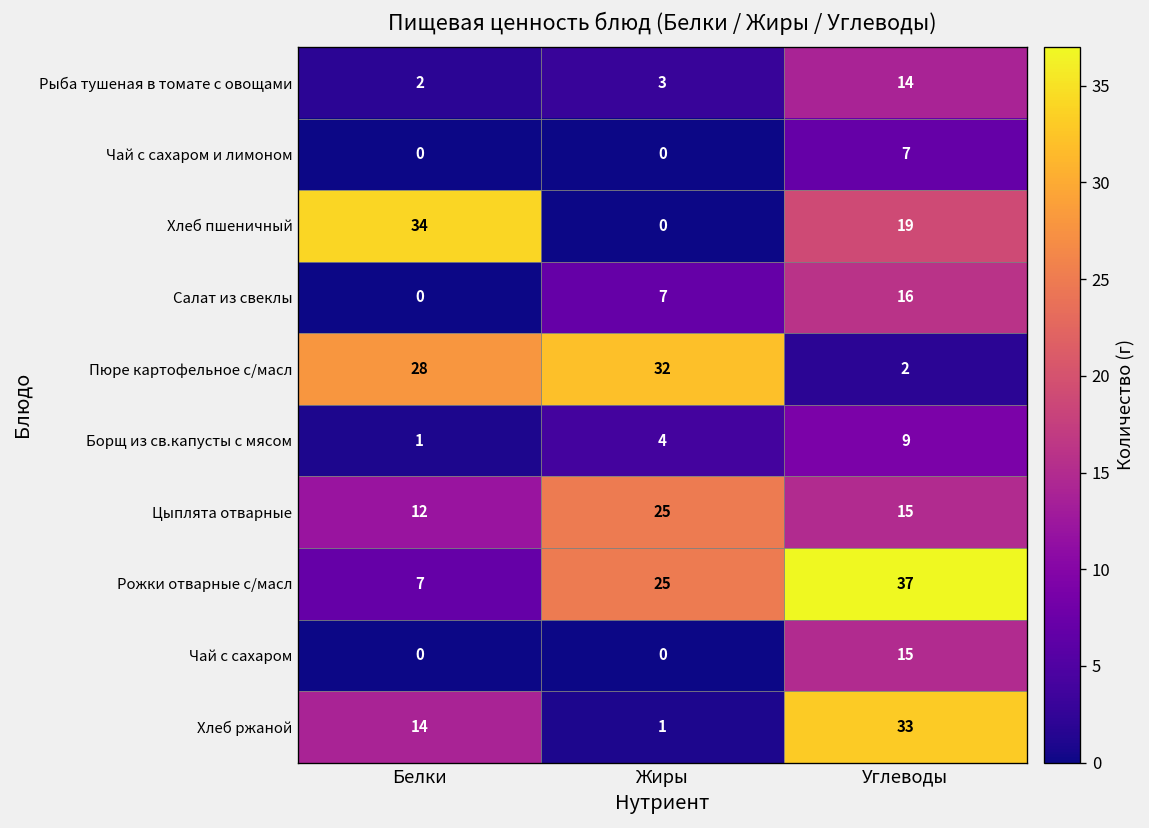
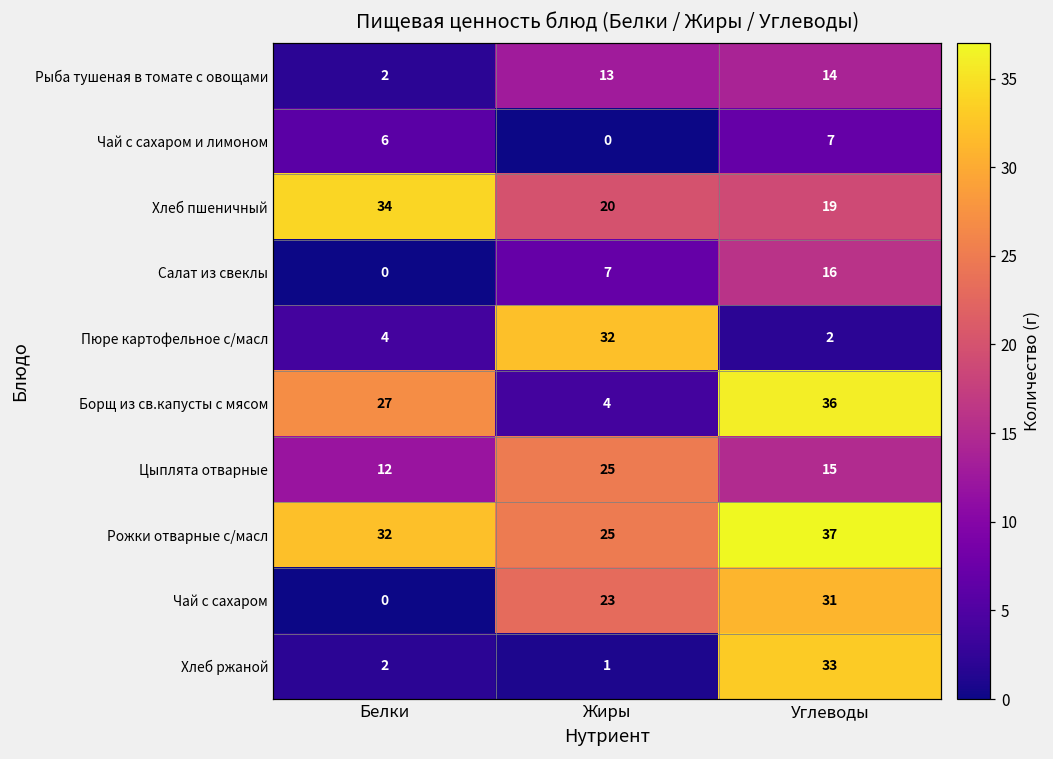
  {
    "Рыба тушеная в томате с овощами": {
      "Белки": 2,
-     "Жиры": 3,
+     "Жиры": 13,
      "Углеводы": 14
    },
    "Чай с сахаром и лимоном": {
-     "Белки": 0,
+     "Белки": 6,
      "Жиры": 0,
      "Углеводы": 7
    },
    "Хлеб пшеничный": {
      "Белки": 34,
-     "Жиры": 0,
+     "Жиры": 20,
      "Углеводы": 19
    },
    "Салат из свеклы": {
      "Белки": 0,
      "Жиры": 7,
      "Углеводы": 16
    },
    "Пюре картофельное с/масл": {
-     "Белки": 28,
+     "Белки": 4,
      "Жиры": 32,
      "Углеводы": 2
    },
    "Борщ из св.капусты с мясом": {
-     "Белки": 1,
+     "Белки": 27,
      "Жиры": 4,
-     "Углеводы": 9
+     "Углеводы": 36
    },
    "Цыплята отварные": {
      "Белки": 12,
      "Жиры": 25,
      "Углеводы": 15
    },
    "Рожки отварные с/масл": {
-     "Белки": 7,
+     "Белки": 32,
      "Жиры": 25,
      "Углеводы": 37
    },
    "Чай с сахаром": {
      "Белки": 0,
-     "Жиры": 0,
-     "Углеводы": 15
+     "Жиры": 23,
+     "Углеводы": 31
    },
    "Хлеб ржаной": {
-     "Белки": 14,
+     "Белки": 2,
      "Жиры": 1,
      "Углеводы": 33
    }
  }
